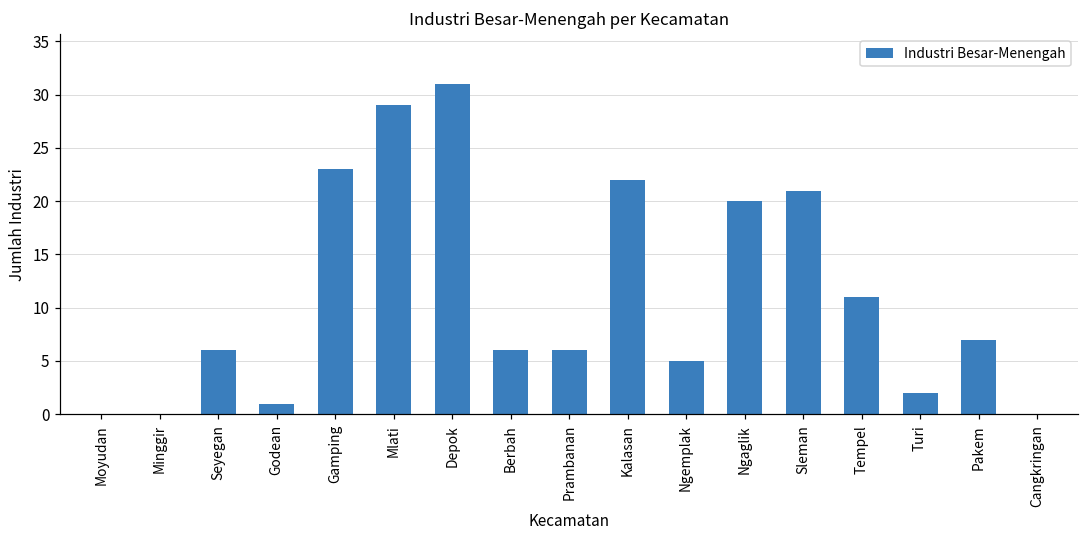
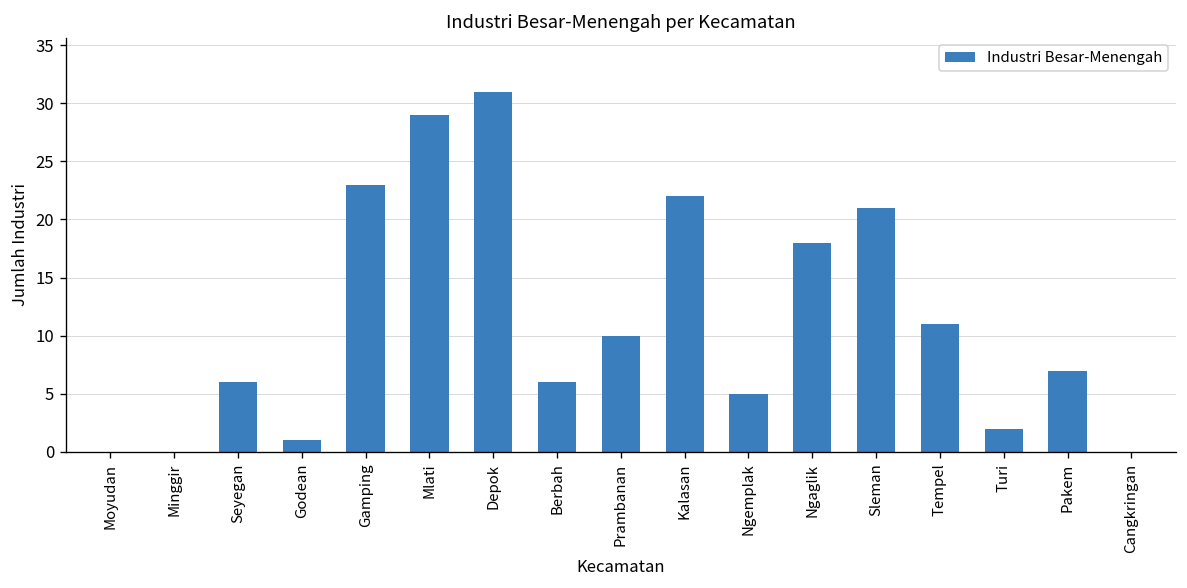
  {
    "Moyudan": 0,
    "Minggir": 0,
    "Seyegan": 6,
    "Godean": 1,
    "Gamping": 23,
    "Mlati": 29,
    "Depok": 31,
    "Berbah": 6,
-   "Prambanan": 6,
+   "Prambanan": 10,
    "Kalasan": 22,
    "Ngemplak": 5,
-   "Ngaglik": 20,
+   "Ngaglik": 18,
    "Sleman": 21,
    "Tempel": 11,
    "Turi": 2,
    "Pakem": 7,
    "Cangkringan": 0
  }
